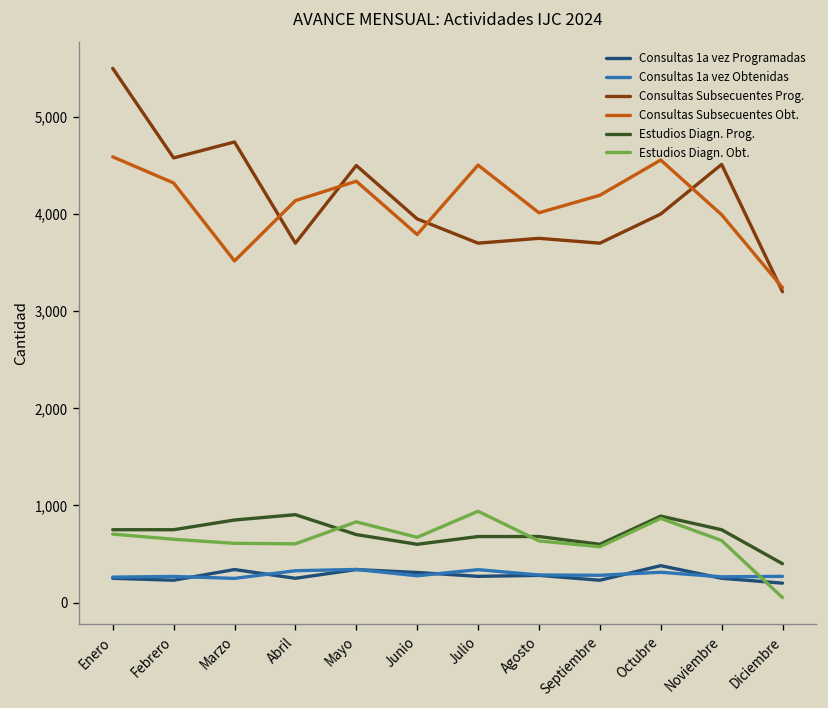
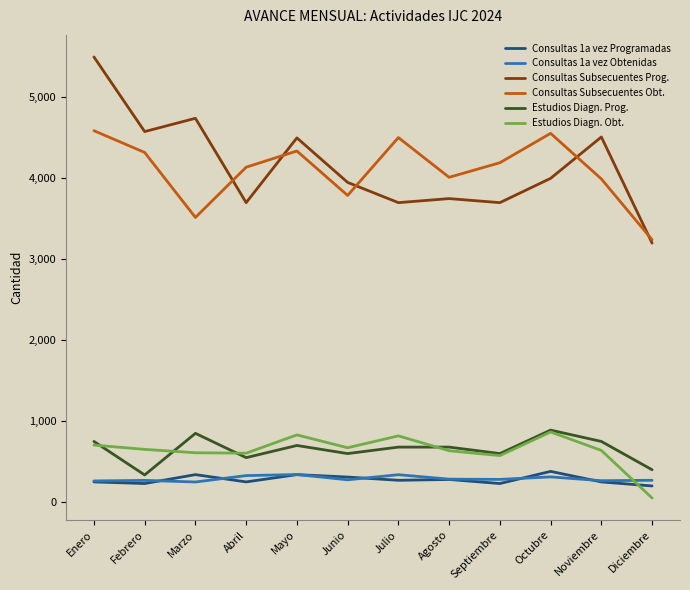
  {
    "Consultas 1a vez Programadas": {
      "Febrero": "200",
      "Marzo": "300",
      "Abril": "300",
      "Junio": "300",
      "Julio": "300",
      "Septiembre": "200",
      "Octubre": "400",
      "Diciembre": "200"
    },
    "Consultas 1a vez Obtenidas": {
      "Febrero": "300",
      "Marzo": "200",
      "Abril": "300",
      "Junio": "300",
      "Julio": "300",
      "Septiembre": "300",
      "Octubre": "300",
      "Diciembre": "300"
    },
    "Consultas Subsecuentes Prog.": {
      "Enero": "5,500",
      "Febrero": "4,600",
      "Marzo": "4,700",
      "Abril": "3,700",
      "Mayo": "4,500",
      "Junio": "4,000",
      "Julio": "3,700",
      "Agosto": "3,800",
      "Septiembre": "3,700",
      "Octubre": "4,000",
      "Noviembre": "4,500",
      "Diciembre": "3,200"
    },
    "Consultas Subsecuentes Obt.": {
      "Enero": "4,600",
      "Febrero": "4,300",
      "Marzo": "3,500",
      "Abril": "4,100",
      "Mayo": "4,300",
      "Junio": "3,800",
      "Julio": "4,500",
      "Agosto": "4,000",
      "Septiembre": "4,200",
      "Octubre": "4,600",
      "Noviembre": "4,000",
      "Diciembre": "3,200"
    },
    "Estudios Diagn. Prog.": {
      "Enero": "800",
-     "Febrero": "800",
+     "Febrero": "300",
      "Marzo": "900",
-     "Abril": "900",
+     "Abril": "600",
      "Mayo": "700",
      "Junio": "600",
      "Julio": "700",
      "Agosto": "700",
      "Noviembre": "800",
      "Diciembre": "400"
    },
    "Estudios Diagn. Obt.": {
      "Enero": "700",
      "Febrero": "700",
      "Marzo": "600",
      "Abril": "600",
      "Mayo": "800",
      "Junio": "700",
-     "Julio": "900",
+     "Julio": "800",
      "Agosto": "600",
      "Noviembre": "600",
      "Diciembre": "100"
    }
  }
